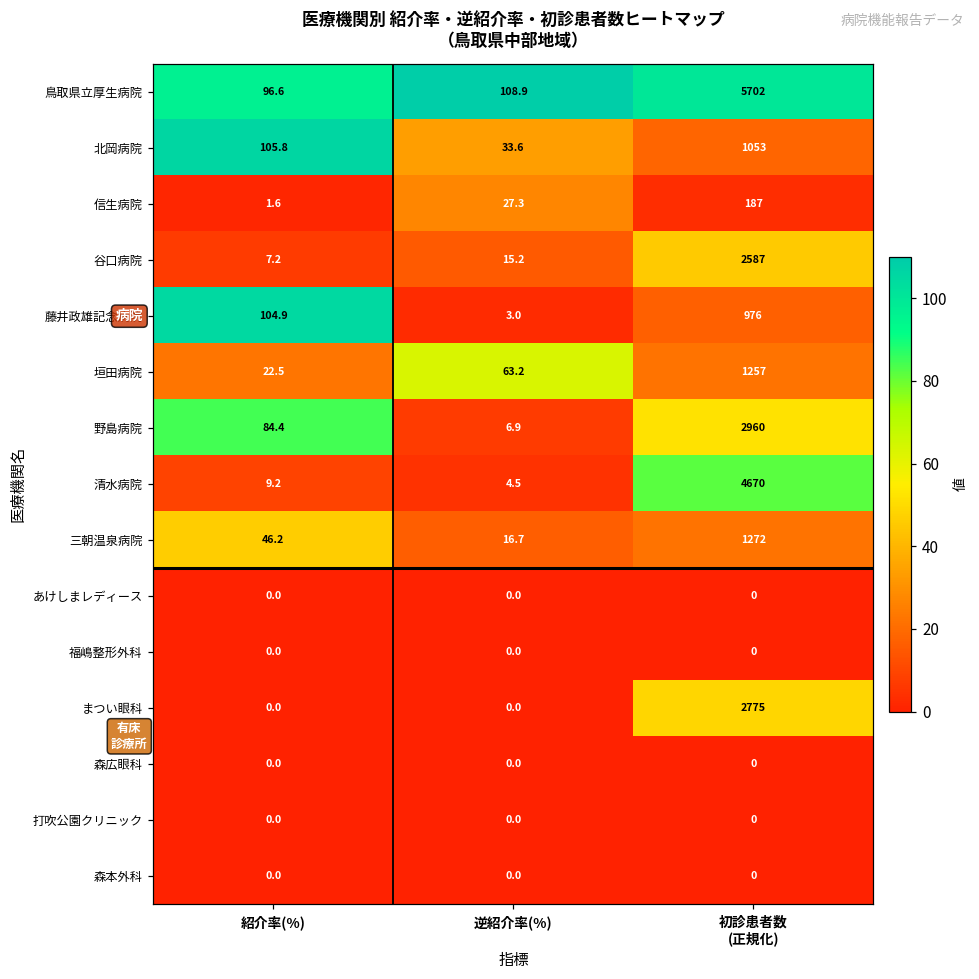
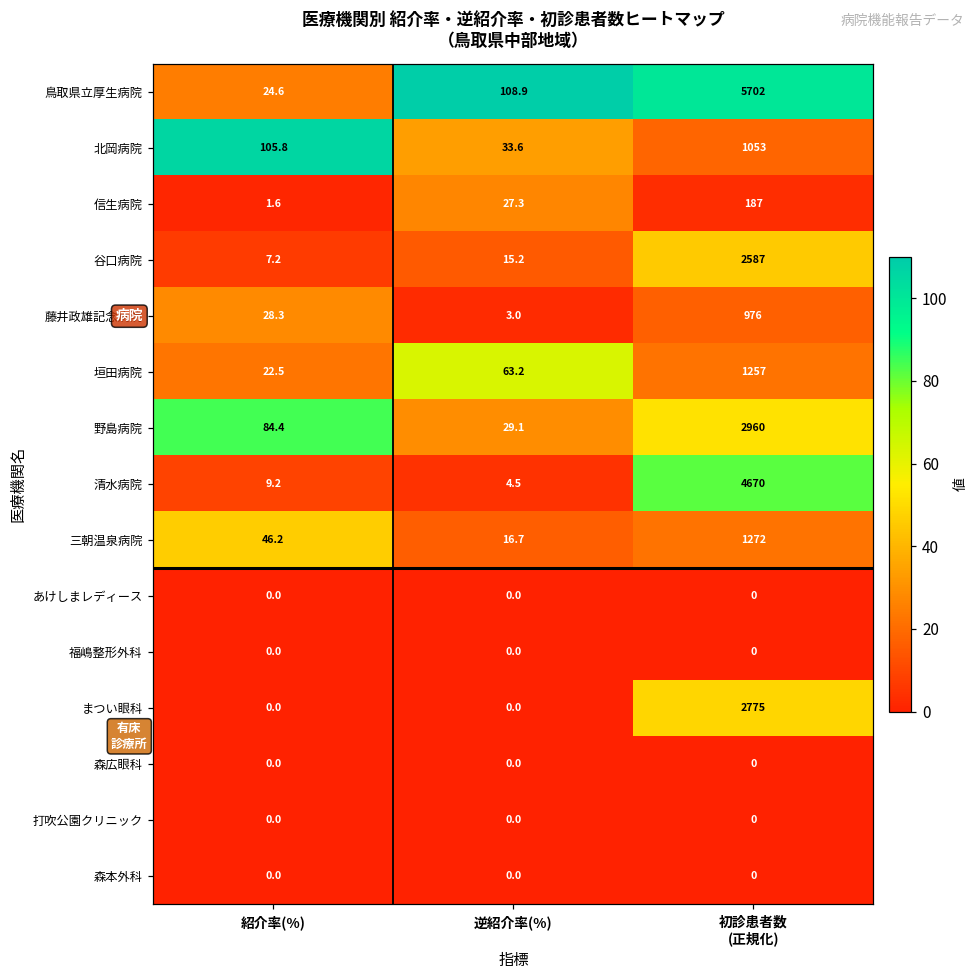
  {
    "鳥取県立厚生病院": {
-     "紹介率(%)": 96.6,
+     "紹介率(%)": 24.6,
      "逆紹介率(%)": 108.9,
      "初診患者数 (正規化)": 5702
    },
    "北岡病院": {
      "紹介率(%)": 105.8,
      "逆紹介率(%)": 33.6,
      "初診患者数 (正規化)": 1053
    },
    "信生病院": {
      "紹介率(%)": 1.6,
      "逆紹介率(%)": 27.3,
      "初診患者数 (正規化)": 187
    },
    "谷口病院": {
      "紹介率(%)": 7.2,
      "逆紹介率(%)": 15.2,
      "初診患者数 (正規化)": 2587
    },
    "藤井政雄記念病院": {
-     "紹介率(%)": 104.9,
+     "紹介率(%)": 28.3,
      "逆紹介率(%)": 3.0,
      "初診患者数 (正規化)": 976
    },
    "垣田病院": {
      "紹介率(%)": 22.5,
      "逆紹介率(%)": 63.2,
      "初診患者数 (正規化)": 1257
    },
    "野島病院": {
      "紹介率(%)": 84.4,
-     "逆紹介率(%)": 6.9,
+     "逆紹介率(%)": 29.1,
      "初診患者数 (正規化)": 2960
    },
    "清水病院": {
      "紹介率(%)": 9.2,
      "逆紹介率(%)": 4.5,
      "初診患者数 (正規化)": 4670
    },
    "三朝温泉病院": {
      "紹介率(%)": 46.2,
      "逆紹介率(%)": 16.7,
      "初診患者数 (正規化)": 1272
    },
    "あけしまレディース": {
      "紹介率(%)": 0.0,
      "逆紹介率(%)": 0.0,
      "初診患者数 (正規化)": 0
    },
    "福嶋整形外科": {
      "紹介率(%)": 0.0,
      "逆紹介率(%)": 0.0,
      "初診患者数 (正規化)": 0
    },
    "まつい眼科": {
      "紹介率(%)": 0.0,
      "逆紹介率(%)": 0.0,
      "初診患者数 (正規化)": 2775
    },
    "森広眼科": {
      "紹介率(%)": 0.0,
      "逆紹介率(%)": 0.0,
      "初診患者数 (正規化)": 0
    },
    "打吹公園クリニック": {
      "紹介率(%)": 0.0,
      "逆紹介率(%)": 0.0,
      "初診患者数 (正規化)": 0
    },
    "森本外科": {
      "紹介率(%)": 0.0,
      "逆紹介率(%)": 0.0,
      "初診患者数 (正規化)": 0
    }
  }
